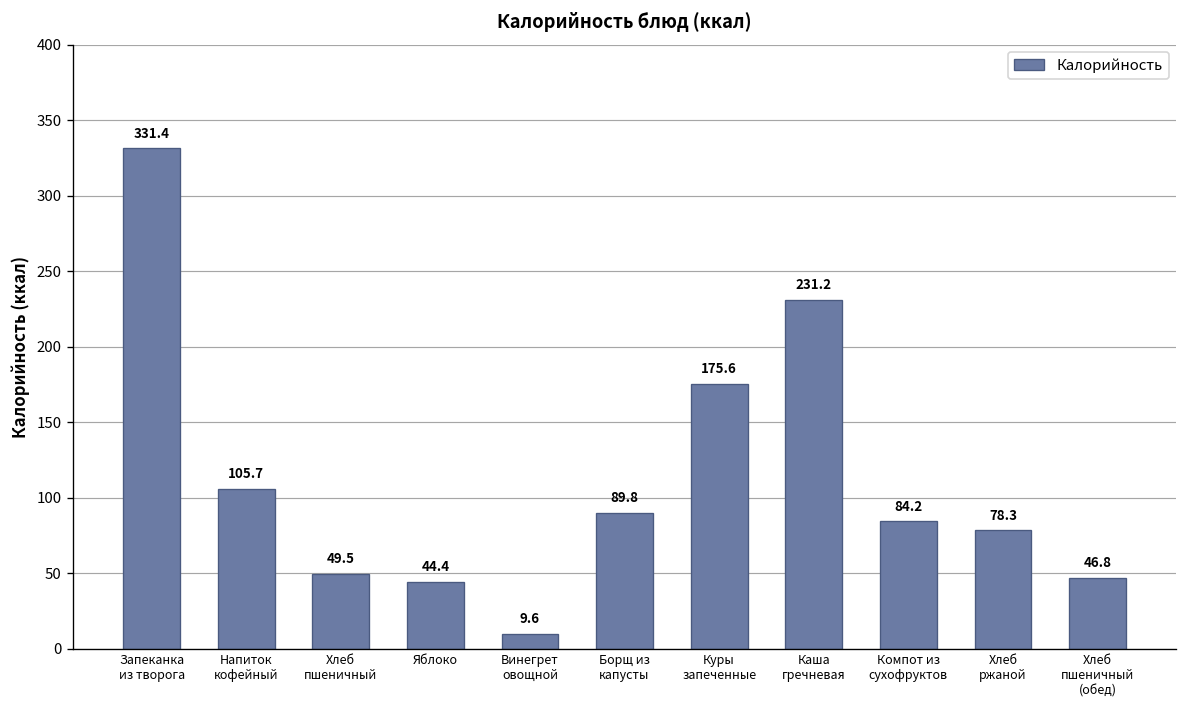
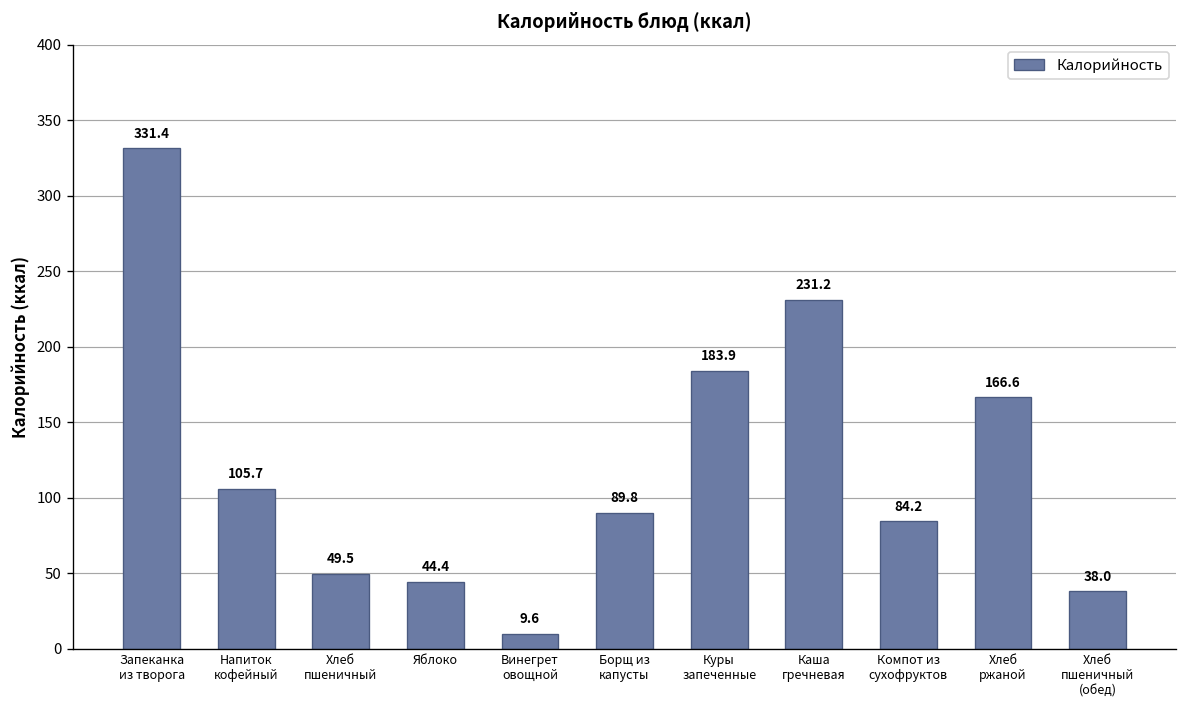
  {
    "Запеканка из творога": 331.4,
    "Напиток кофейный": 105.7,
    "Хлеб пшеничный": 49.5,
    "Яблоко": 44.4,
    "Винегрет овощной": 9.6,
    "Борщ из капусты": 89.8,
-   "Куры запеченные": 175.6,
+   "Куры запеченные": 183.9,
    "Каша гречневая": 231.2,
    "Компот из сухофруктов": 84.2,
-   "Хлеб ржаной": 78.3,
-   "Хлеб пшеничный (обед)": 46.8
+   "Хлеб ржаной": 166.6,
+   "Хлеб пшеничный (обед)": 38.0
  }
